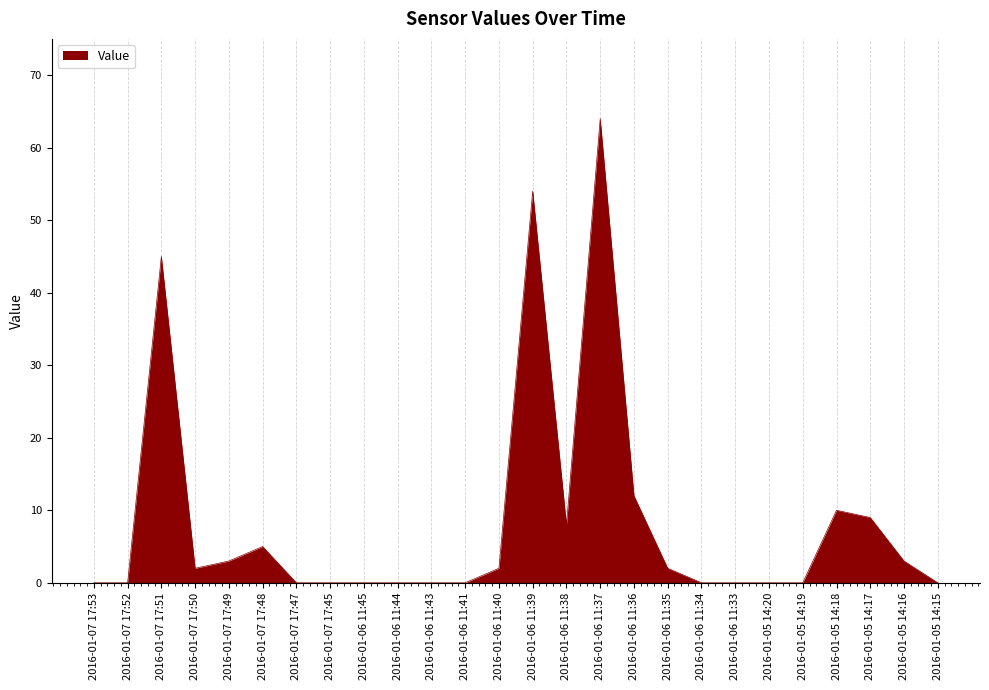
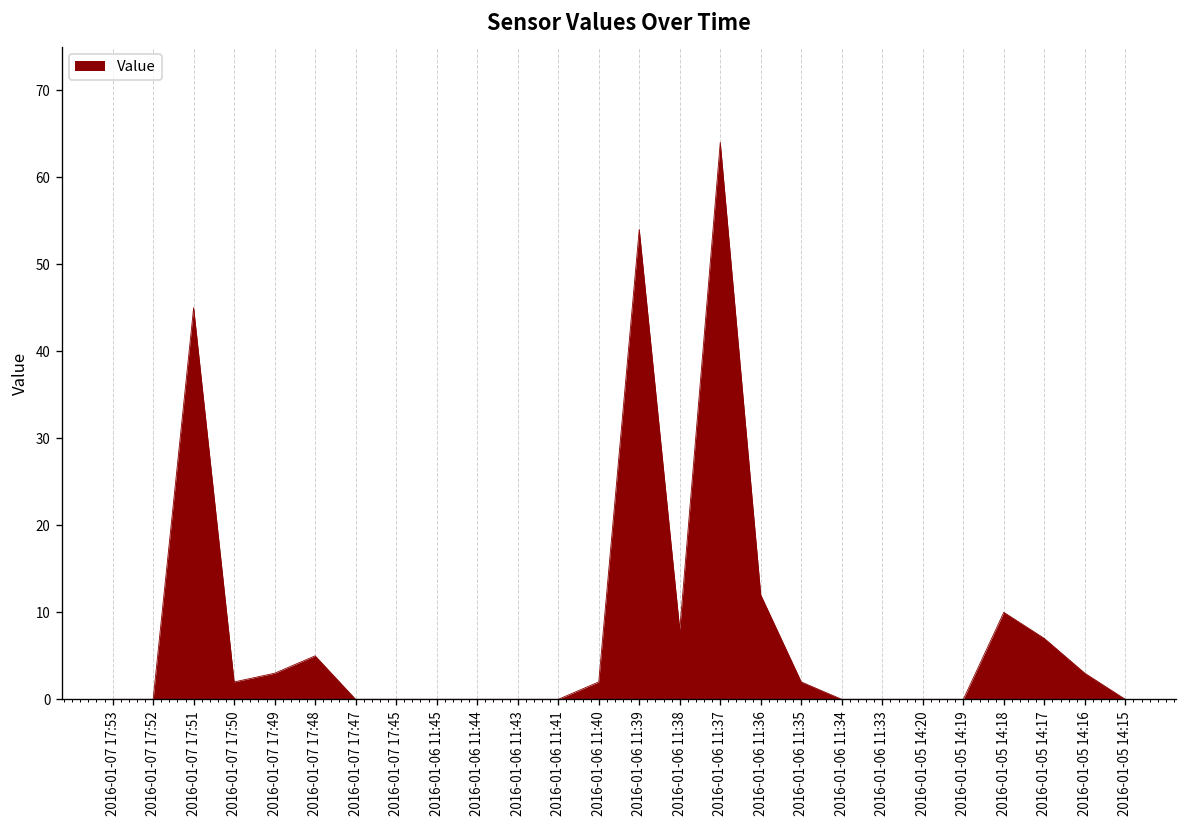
  {
    "2016-01-07 17:53": 0,
    "2016-01-07 17:52": 0,
    "2016-01-07 17:51": 45,
    "2016-01-07 17:50": 2,
    "2016-01-07 17:49": 3,
    "2016-01-07 17:48": 5,
    "2016-01-07 17:47": 0,
    "2016-01-07 17:45": 0,
    "2016-01-06 11:45": 0,
    "2016-01-06 11:44": 0,
    "2016-01-06 11:43": 0,
    "2016-01-06 11:41": 0,
    "2016-01-06 11:40": 2,
    "2016-01-06 11:39": 54,
    "2016-01-06 11:38": 8,
    "2016-01-06 11:37": 64,
    "2016-01-06 11:36": 12,
    "2016-01-06 11:35": 2,
    "2016-01-06 11:34": 0,
    "2016-01-06 11:33": 0,
    "2016-01-05 14:20": 0,
    "2016-01-05 14:19": 0,
    "2016-01-05 14:18": 10,
-   "2016-01-05 14:17": 9,
+   "2016-01-05 14:17": 7,
    "2016-01-05 14:16": 3,
    "2016-01-05 14:15": 0
  }
